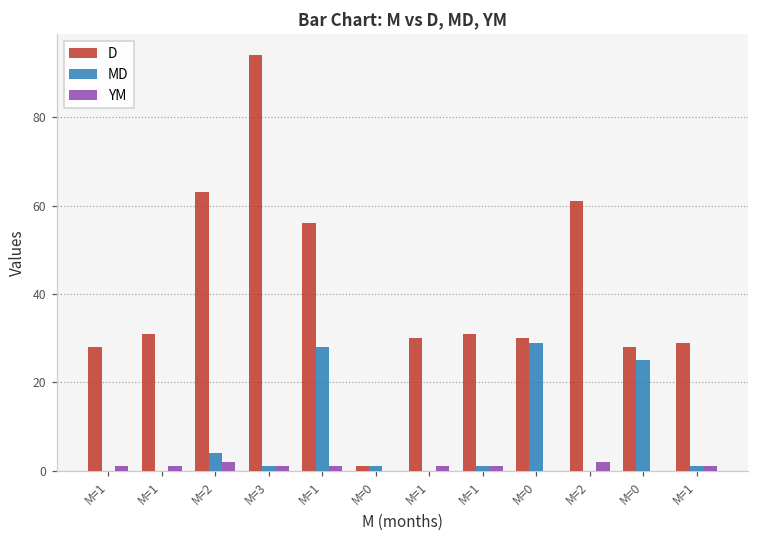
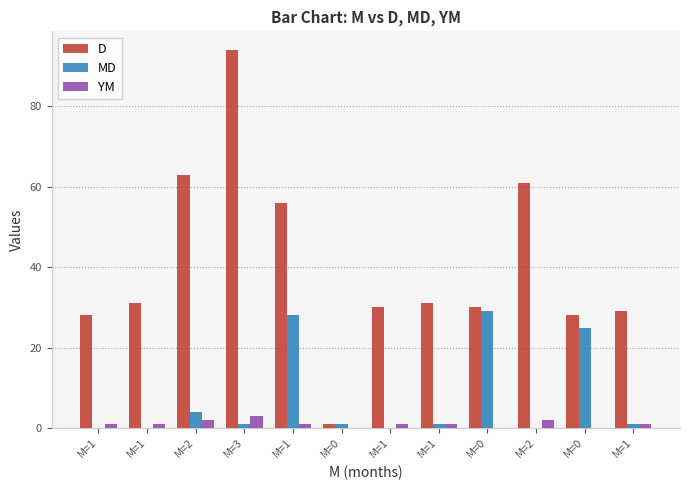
  {
    "D": {
      "M=3": 94
    },
    "MD": {
      "M=3": 1
    },
    "YM": {
-     "M=3": 1
+     "M=3": 3
    }
  }
